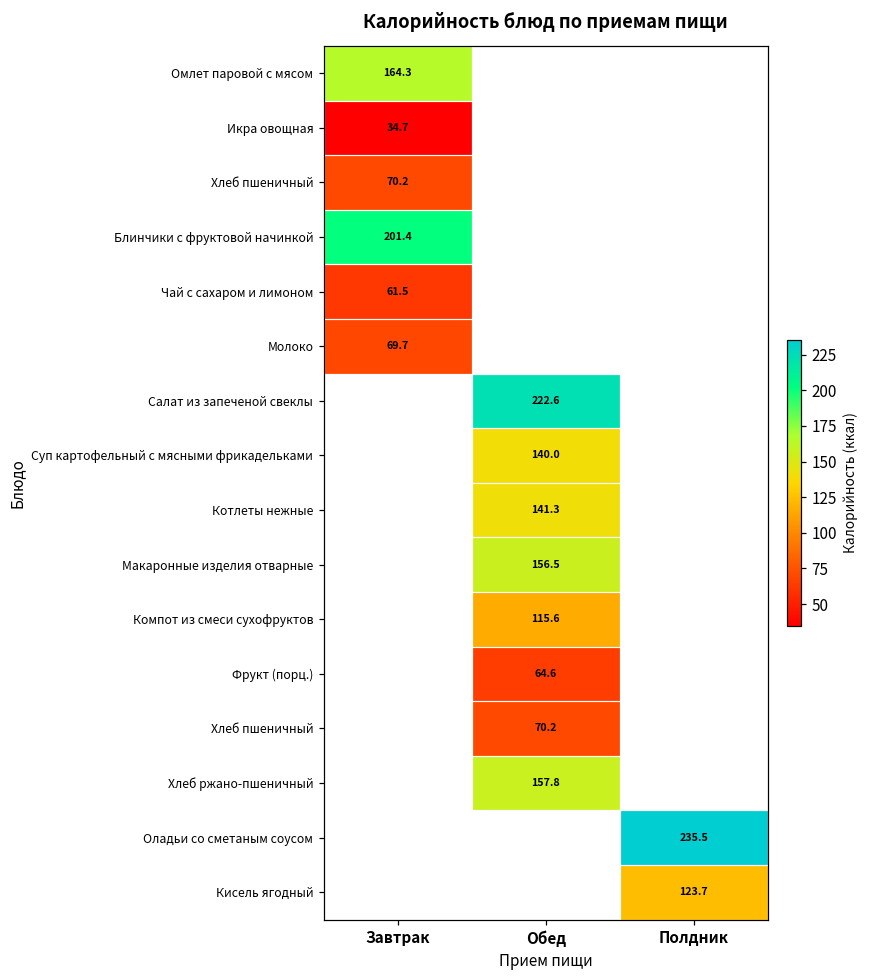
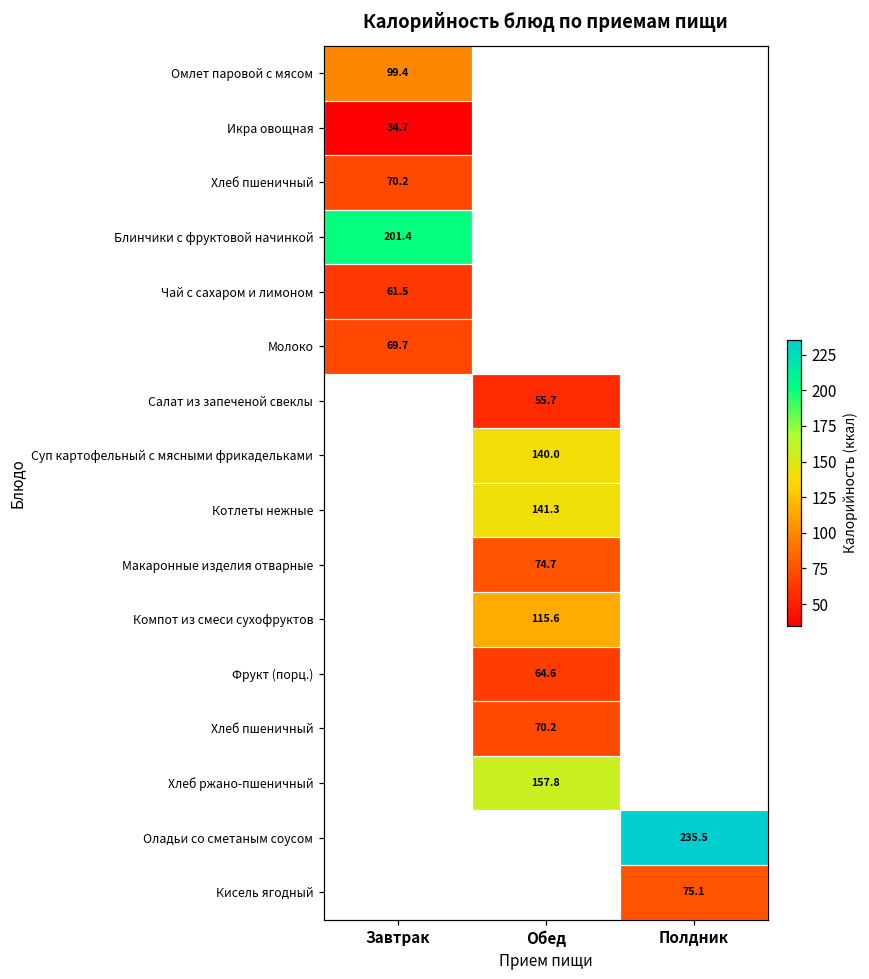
  {
    "Омлет паровой с мясом": {
-     "Завтрак": 164.3
+     "Завтрак": 99.4
    },
    "Икра овощная": {
      "Завтрак": 34.7
    },
    "Хлеб пшеничный": {
      "Завтрак": 70.2,
      "Обед": 70.2
    },
    "Блинчики с фруктовой начинкой": {
      "Завтрак": 201.4
    },
    "Чай с сахаром и лимоном": {
      "Завтрак": 61.5
    },
    "Молоко": {
      "Завтрак": 69.7
    },
    "Салат из запеченой свеклы": {
-     "Обед": 222.6
+     "Обед": 55.7
    },
    "Суп картофельный с мясными фрикадельками": {
      "Обед": 140.0
    },
    "Котлеты нежные": {
      "Обед": 141.3
    },
    "Макаронные изделия отварные": {
-     "Обед": 156.5
+     "Обед": 74.7
    },
    "Компот из смеси сухофруктов": {
      "Обед": 115.6
    },
    "Фрукт (порц.)": {
      "Обед": 64.6
    },
    "Хлеб ржано-пшеничный": {
      "Обед": 157.8
    },
    "Оладьи со сметаным соусом": {
      "Полдник": 235.5
    },
    "Кисель ягодный": {
-     "Полдник": 123.7
+     "Полдник": 75.1
    }
  }
